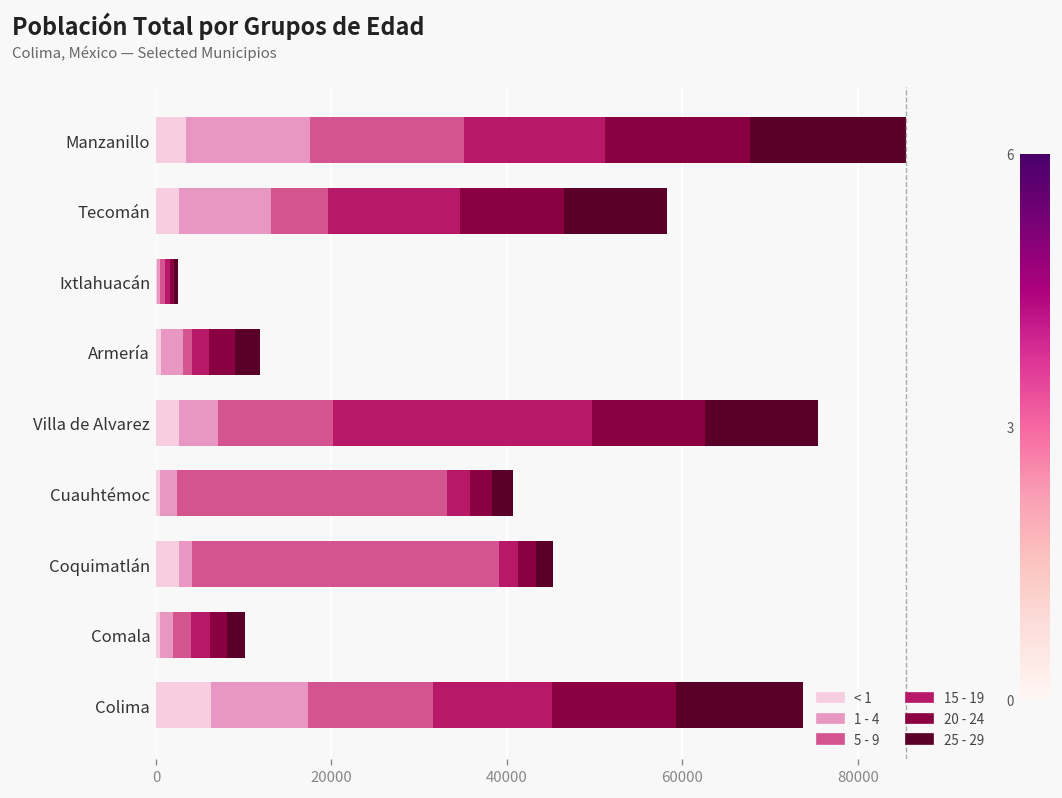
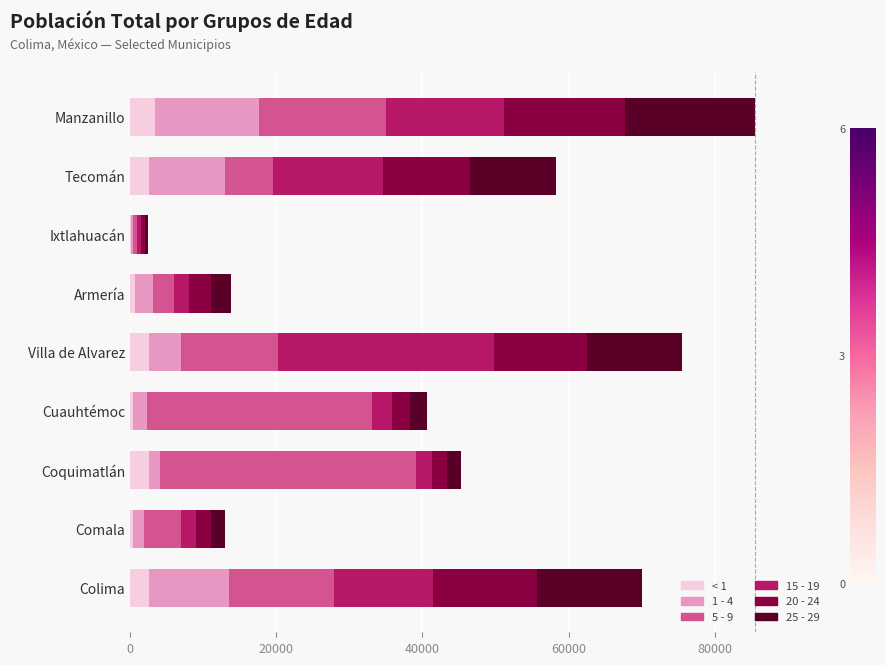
  {
    "< 1": {
      "Manzanillo": 3000,
      "Tecomán": 3000,
      "Armería": 1000,
      "Villa de Alvarez": 3000,
      "Cuauhtémoc": 0,
      "Coquimatlán": 3000,
      "Comala": 0,
-     "Colima": 6000
+     "Colima": 3000
    },
    "1 - 4": {
      "Manzanillo": 14000,
      "Tecomán": 10000,
      "Ixtlahuacán": 0,
      "Armería": 2000,
      "Villa de Alvarez": 4000,
      "Cuauhtémoc": 2000,
      "Coquimatlán": 1000,
      "Comala": 2000,
      "Colima": 11000
    },
    "5 - 9": {
      "Manzanillo": 17000,
      "Tecomán": 7000,
      "Ixtlahuacán": 0,
-     "Armería": 1000,
+     "Armería": 3000,
      "Villa de Alvarez": 13000,
      "Cuauhtémoc": 31000,
      "Coquimatlán": 35000,
-     "Comala": 2000,
+     "Comala": 5000,
      "Colima": 14000
    },
    "15 - 19": {
      "Manzanillo": 16000,
      "Tecomán": 15000,
      "Ixtlahuacán": 1000,
      "Armería": 2000,
      "Villa de Alvarez": 30000,
      "Cuauhtémoc": 3000,
      "Coquimatlán": 2000,
      "Comala": 2000,
      "Colima": 14000
    }
  }
